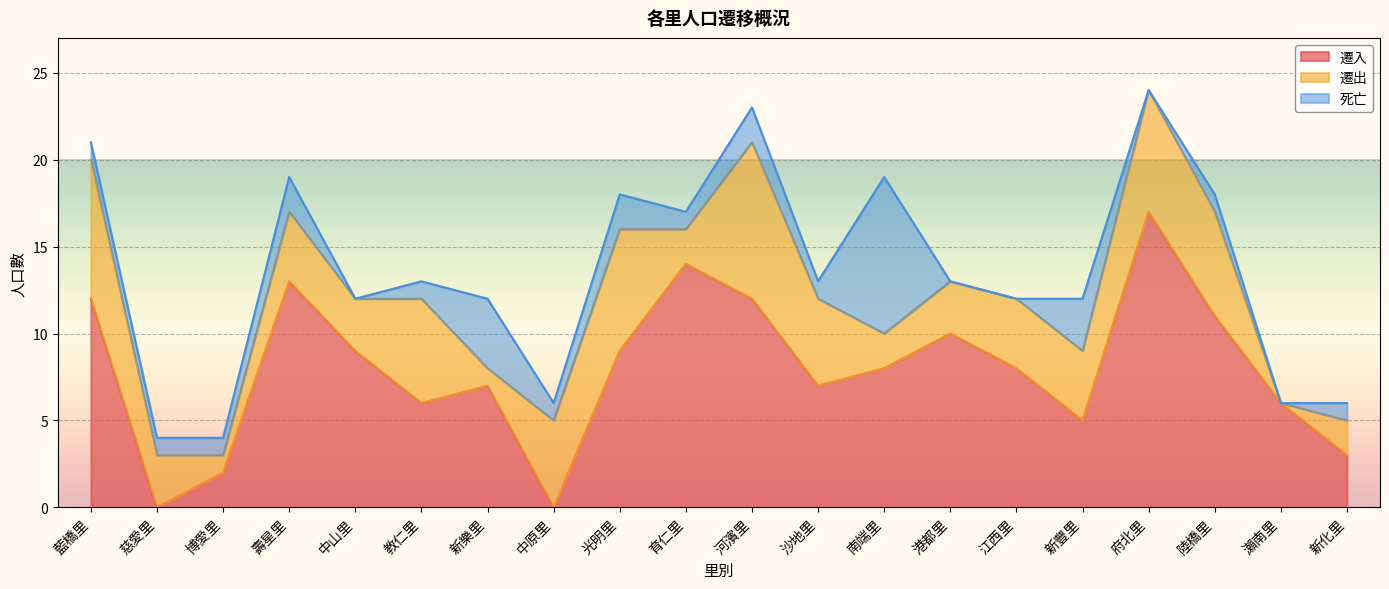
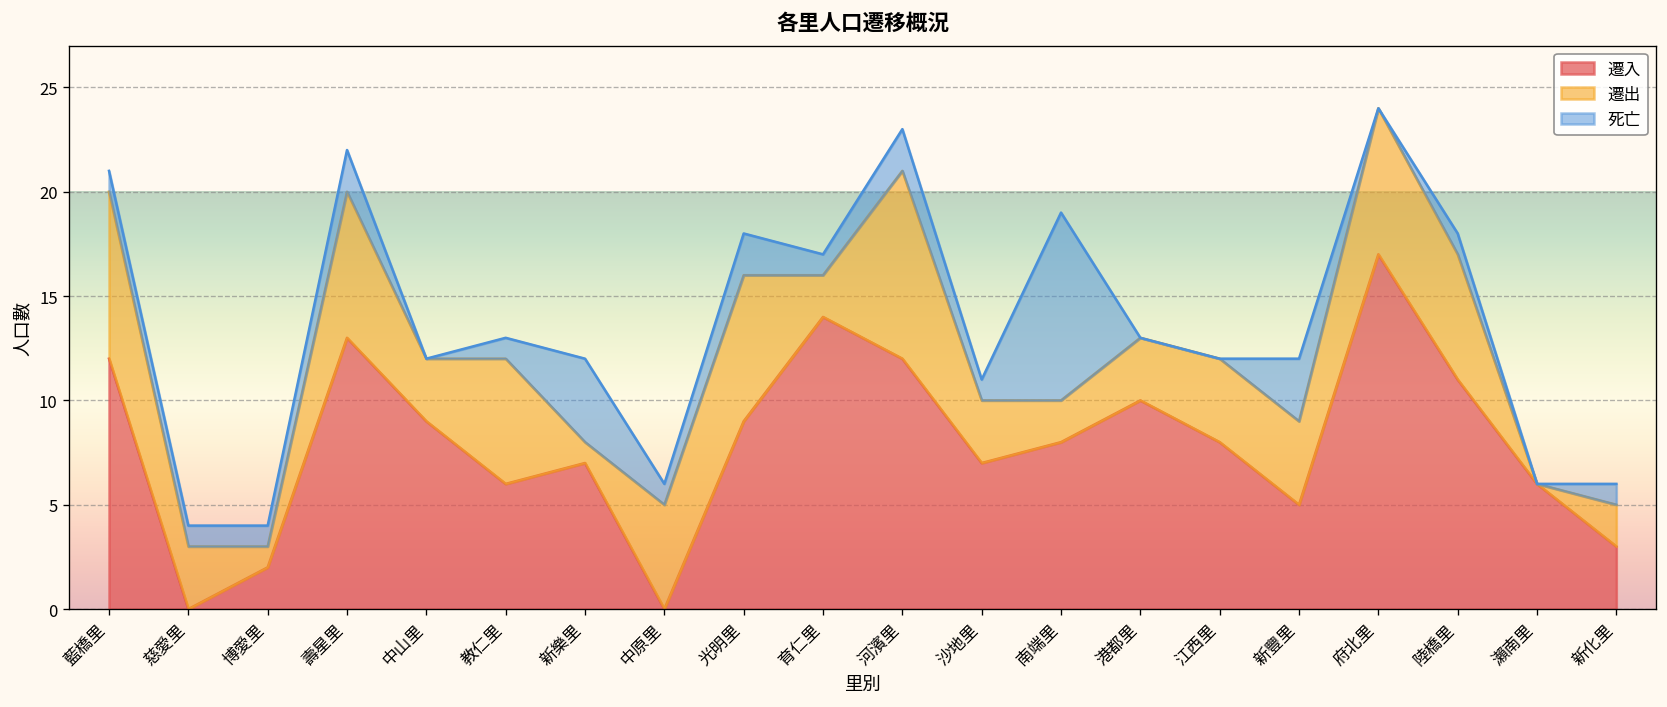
  {
    "遷入": {
      "藍橋里": 12,
      "慈愛里": 0,
      "博愛里": 2,
      "壽星里": 13,
      "中山里": 9,
      "教仁里": 6,
      "新樂里": 7,
      "中原里": 0,
      "光明里": 9,
      "育仁里": 14,
      "河濱里": 12,
      "沙地里": 7,
      "南端里": 8,
      "港都里": 10,
      "江西里": 8,
      "新豐里": 5,
      "府北里": 17,
      "陸橋里": 11,
      "新化里": 3
    },
    "遷出": {
      "藍橋里": 8,
      "慈愛里": 3,
      "博愛里": 1,
-     "壽星里": 4,
+     "壽星里": 7,
      "教仁里": 6,
      "新樂里": 1,
      "中原里": 5,
      "光明里": 7,
      "育仁里": 2,
      "河濱里": 9,
-     "沙地里": 5,
+     "沙地里": 3,
      "南端里": 2,
      "新豐里": 4,
      "陸橋里": 6,
      "新化里": 2
    },
    "死亡": {
      "藍橋里": 1,
      "慈愛里": 1,
      "博愛里": 1,
      "壽星里": 2,
      "教仁里": 1,
      "新樂里": 4,
      "中原里": 1,
      "光明里": 2,
      "育仁里": 1,
      "河濱里": 2,
      "沙地里": 1,
      "南端里": 9,
      "新豐里": 3,
      "陸橋里": 1,
      "新化里": 1
    }
  }
